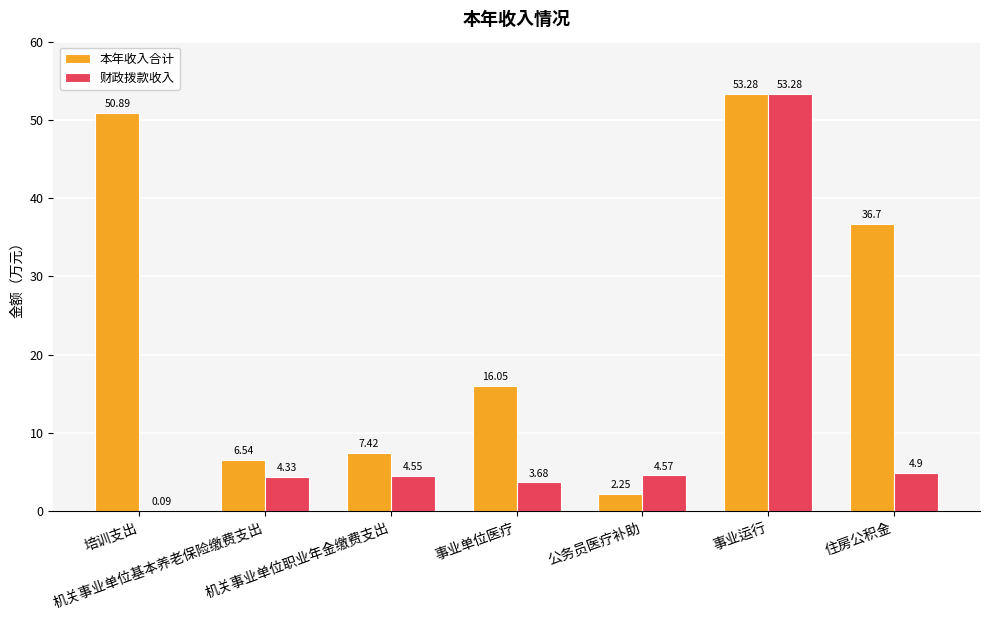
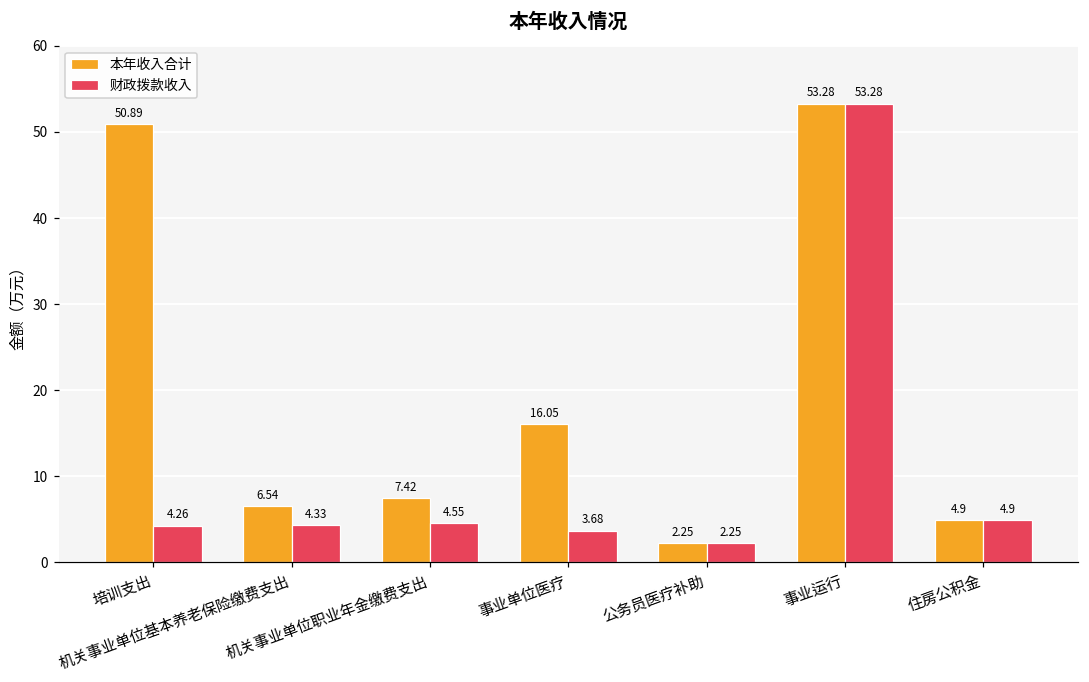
  {
    "本年收入合计": {
      "培训支出": 50.89,
      "机关事业单位基本养老保险缴费支出": 6.54,
      "机关事业单位职业年金缴费支出": 7.42,
      "事业单位医疗": 16.05,
      "公务员医疗补助": 2.25,
      "事业运行": 53.28,
-     "住房公积金": 36.7
+     "住房公积金": 4.9
    },
    "财政拨款收入": {
-     "培训支出": 0.09,
+     "培训支出": 4.26,
      "机关事业单位基本养老保险缴费支出": 4.33,
      "机关事业单位职业年金缴费支出": 4.55,
      "事业单位医疗": 3.68,
-     "公务员医疗补助": 4.57,
+     "公务员医疗补助": 2.25,
      "事业运行": 53.28,
      "住房公积金": 4.9
    }
  }
